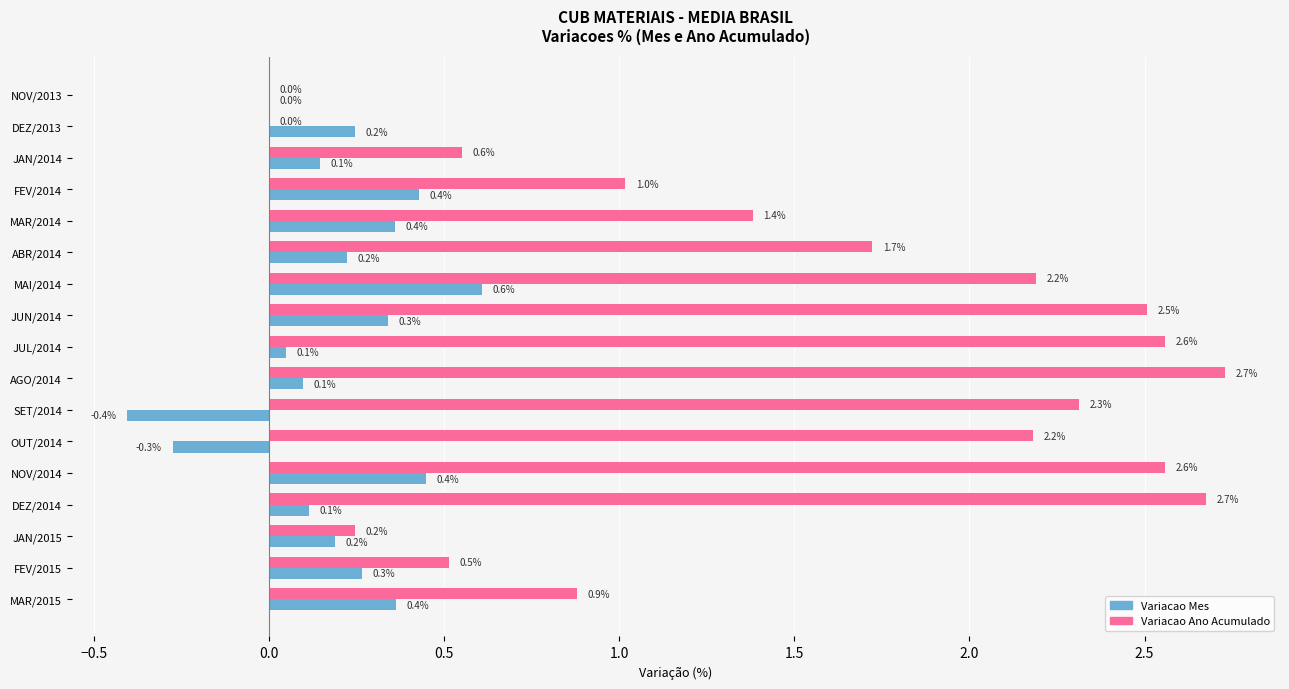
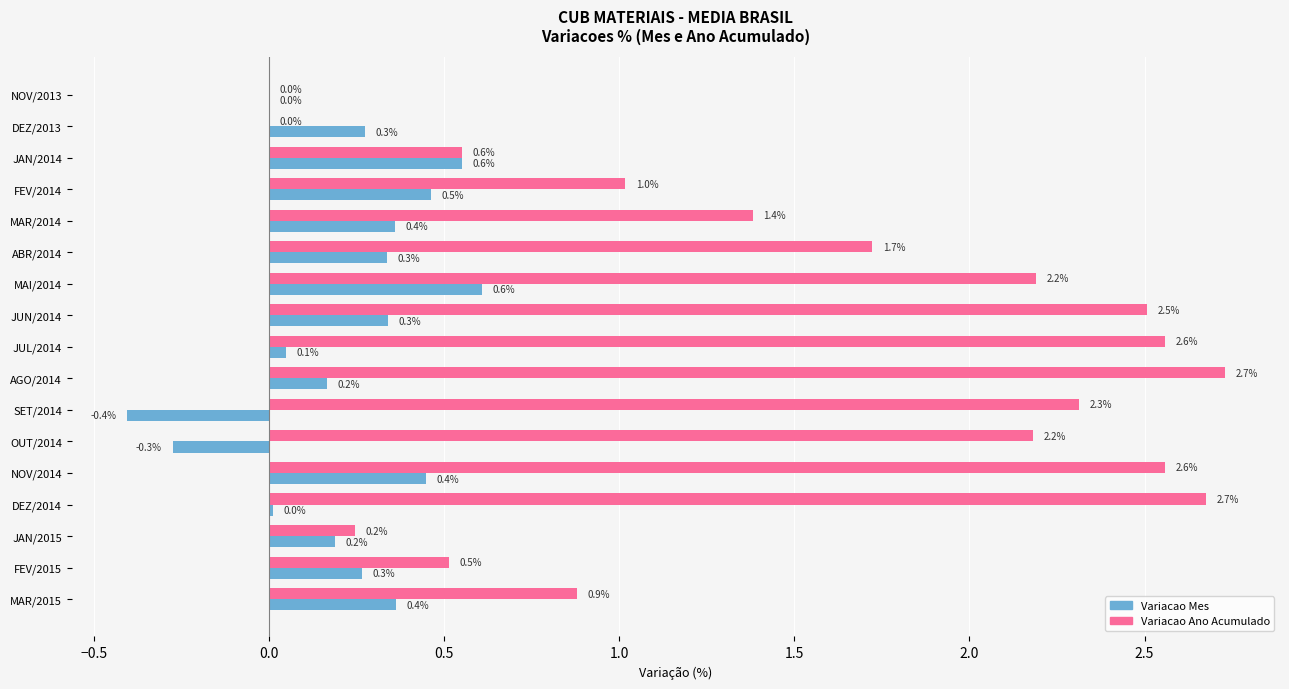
  {
    "Variacao Mes": {
      "NOV/2013": "0.0%",
-     "DEZ/2013": "0.2%",
-     "JAN/2014": "0.1%",
-     "FEV/2014": "0.4%",
+     "DEZ/2013": "0.3%",
+     "JAN/2014": "0.6%",
+     "FEV/2014": "0.5%",
      "MAR/2014": "0.4%",
-     "ABR/2014": "0.2%",
+     "ABR/2014": "0.3%",
      "MAI/2014": "0.6%",
      "JUN/2014": "0.3%",
      "JUL/2014": "0.1%",
-     "AGO/2014": "0.1%",
+     "AGO/2014": "0.2%",
      "SET/2014": "-0.4%",
      "OUT/2014": "-0.3%",
      "NOV/2014": "0.4%",
-     "DEZ/2014": "0.1%",
+     "DEZ/2014": "0.0%",
      "FEV/2015": "0.3%",
      "MAR/2015": "0.4%"
    }
  }
